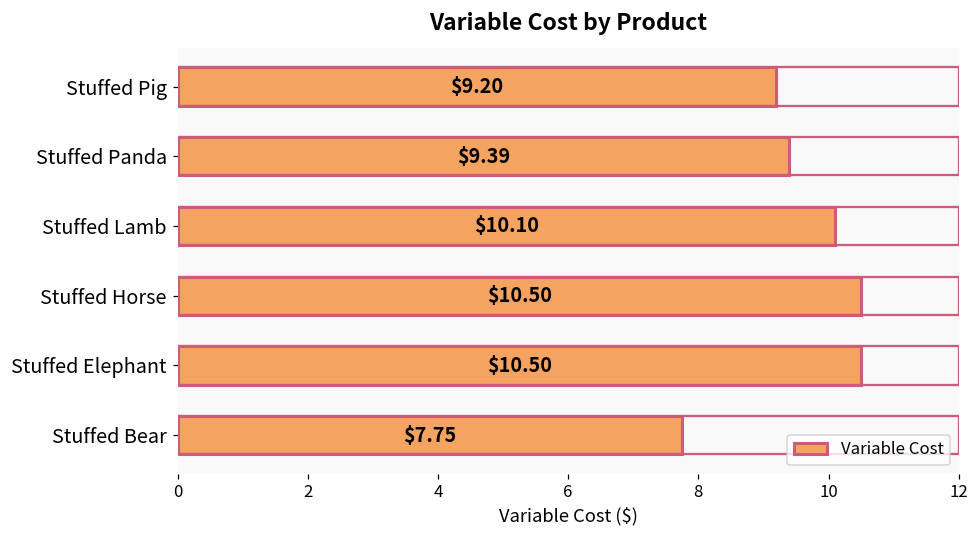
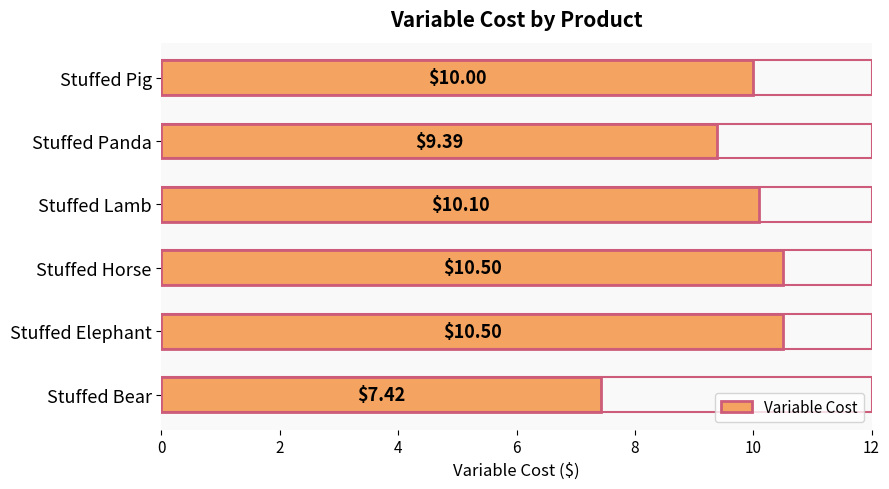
  {
-   "Stuffed Pig": "$9.20",
+   "Stuffed Pig": "$10.00",
    "Stuffed Panda": "$9.39",
    "Stuffed Lamb": "$10.10",
    "Stuffed Horse": "$10.50",
    "Stuffed Elephant": "$10.50",
-   "Stuffed Bear": "$7.75"
+   "Stuffed Bear": "$7.42"
  }
